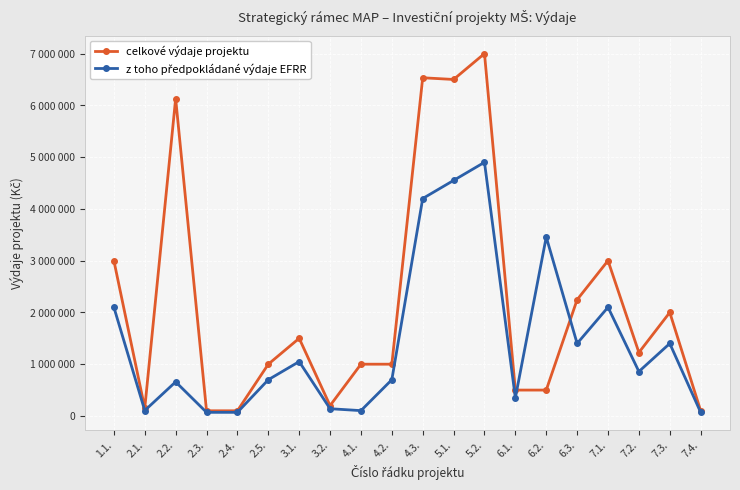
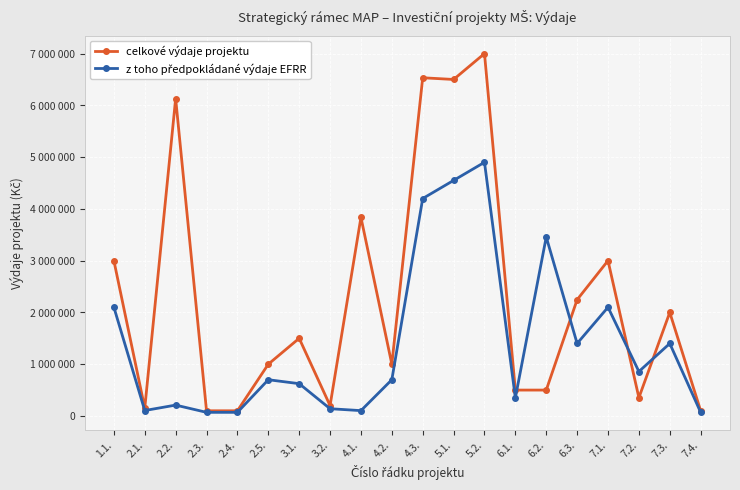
  {
    "celkové výdaje projektu": {
      "1.1.": 3000000,
      "2.2.": 6100000,
      "2.5.": 1000000,
      "3.1.": 1500000,
      "3.2.": 200000,
-     "4.1.": 1000000,
+     "4.1.": 3800000,
      "4.2.": 1000000,
      "4.3.": 6500000,
      "5.1.": 6500000,
      "5.2.": 7000000,
      "6.1.": 500000,
      "6.2.": 500000,
      "6.3.": 2200000,
      "7.1.": 3000000,
-     "7.2.": 1200000,
+     "7.2.": 400000,
      "7.3.": 2000000
    },
    "z toho předpokládané výdaje EFRR": {
      "1.1.": 2100000,
-     "2.2.": 700000,
+     "2.2.": 200000,
      "2.5.": 700000,
-     "3.1.": 1100000,
+     "3.1.": 600000,
      "3.2.": 100000,
      "4.1.": 100000,
      "4.2.": 700000,
      "4.3.": 4200000,
      "5.1.": 4600000,
      "5.2.": 4900000,
      "6.1.": 400000,
      "6.2.": 3500000,
      "6.3.": 1400000,
      "7.1.": 2100000,
      "7.2.": 900000,
      "7.3.": 1400000
    }
  }
